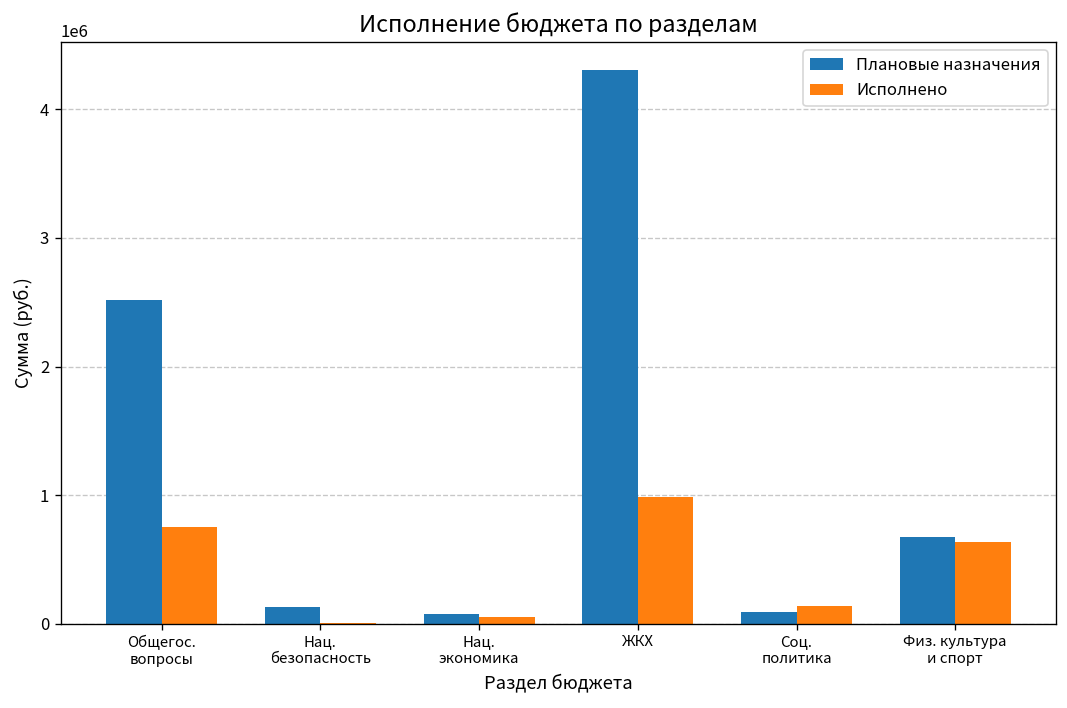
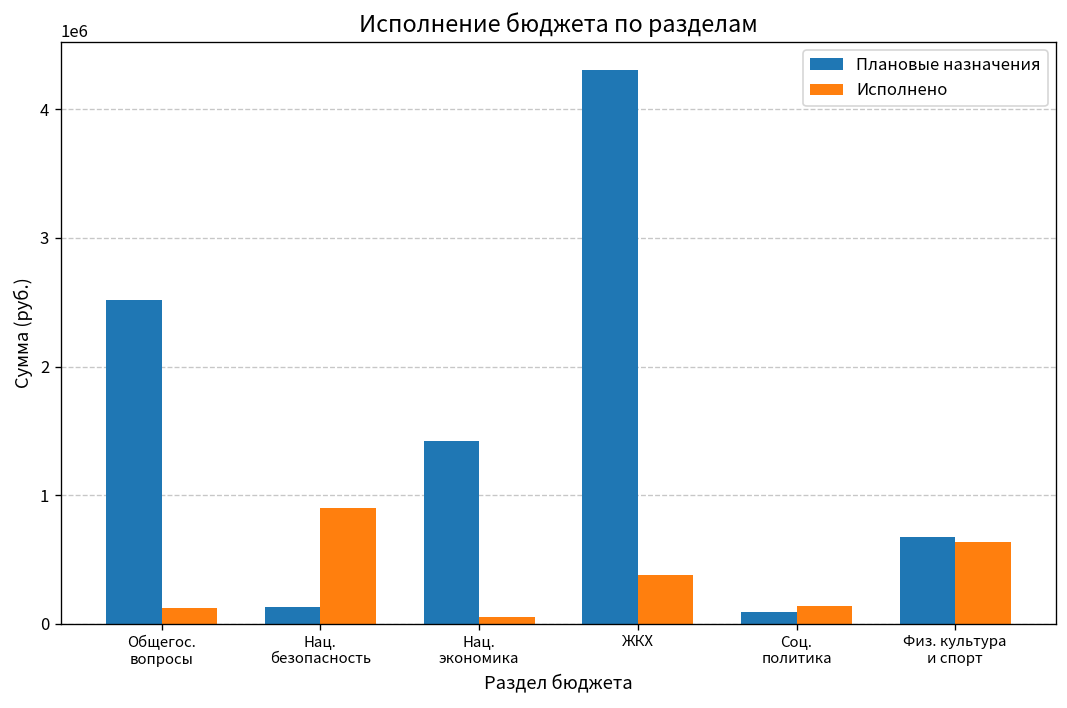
  {
    "Плановые назначения": {
      "Общегос. вопросы": 2510000,
      "Нац. безопасность": 130000,
-     "Нац. экономика": 80000,
+     "Нац. экономика": 1420000,
      "ЖКХ": 4310000,
      "Соц. политика": 90000,
      "Физ. культура и спорт": 670000
    },
    "Исполнено": {
-     "Общегос. вопросы": 750000,
-     "Нац. безопасность": 0,
+     "Общегос. вопросы": 120000,
+     "Нац. безопасность": 900000,
      "Нац. экономика": 50000,
-     "ЖКХ": 990000,
+     "ЖКХ": 380000,
      "Соц. политика": 140000,
      "Физ. культура и спорт": 640000
    }
  }
